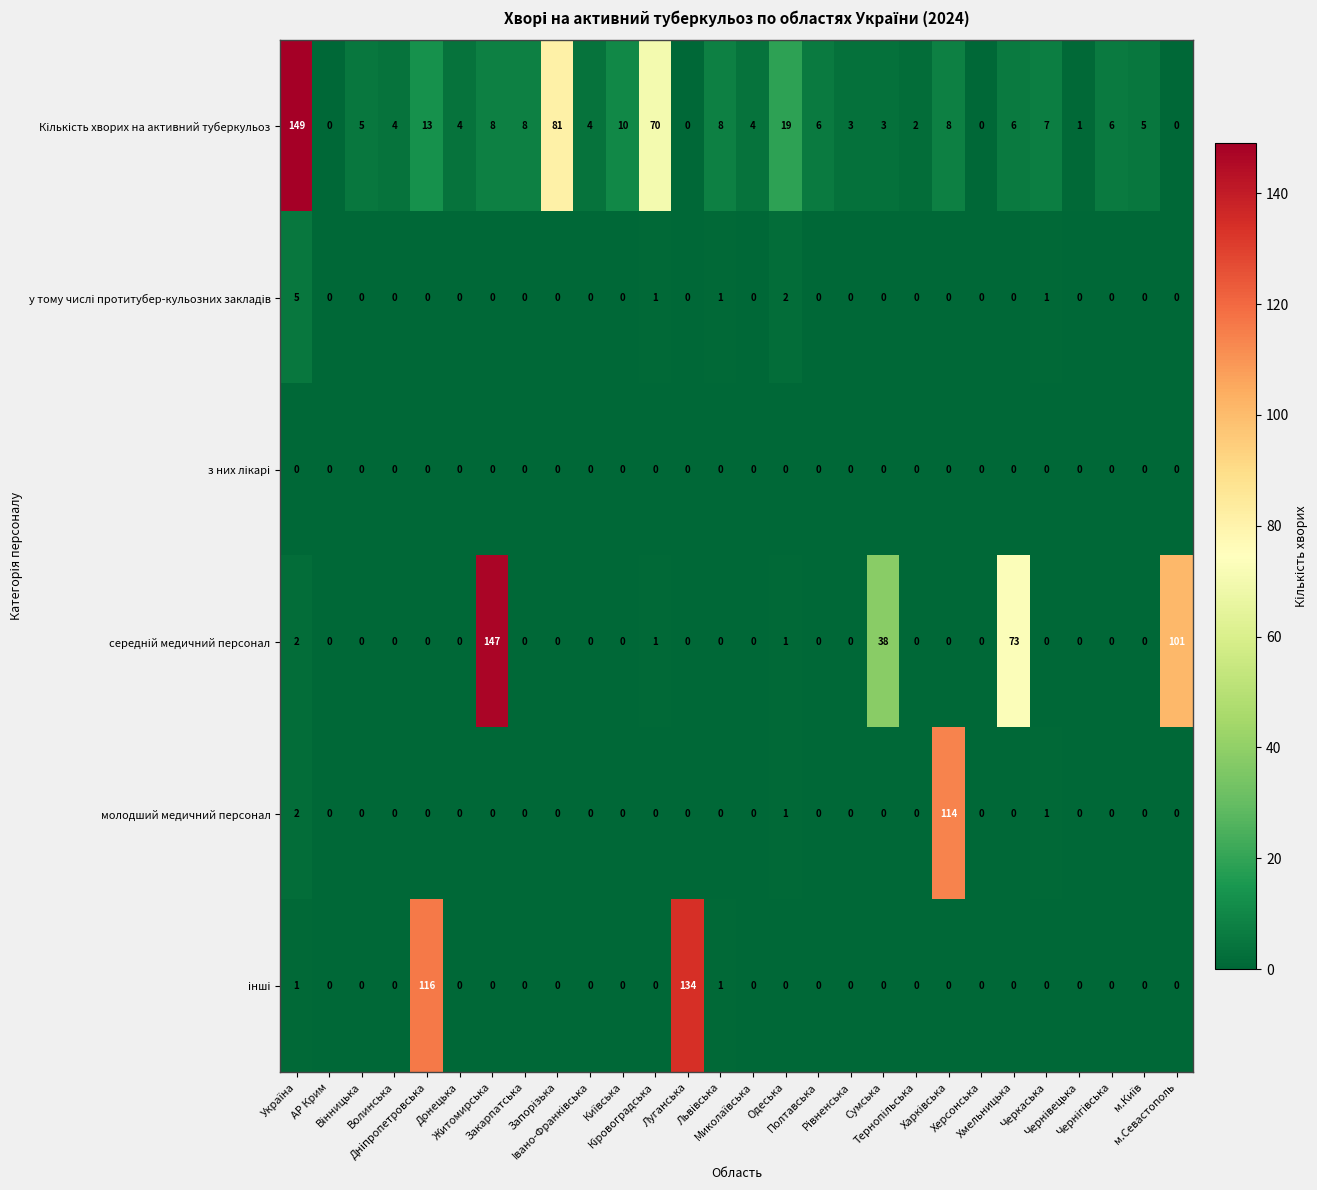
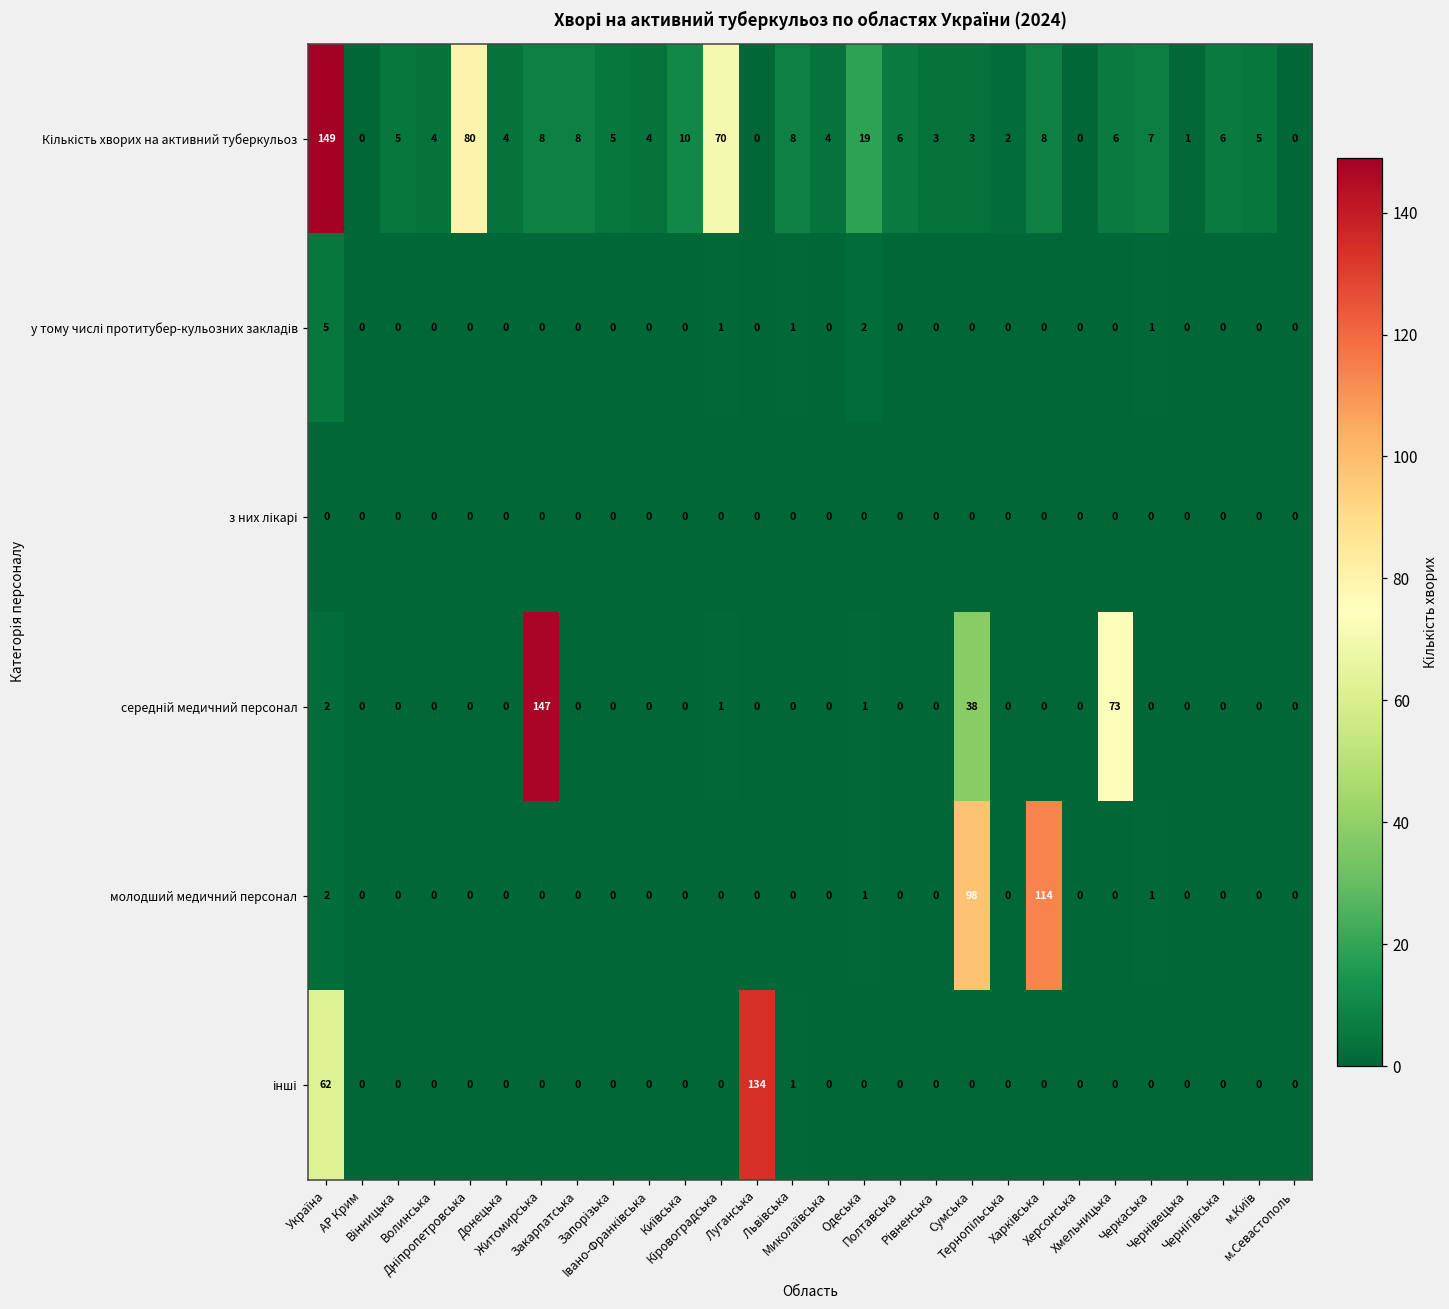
  {
    "Кількість хворих на активний туберкульоз": {
      "Україна": 149,
      "АР Крим": 0,
      "Вінницька": 5,
      "Волинська": 4,
-     "Дніпропетровська": 13,
+     "Дніпропетровська": 80,
      "Донецька": 4,
      "Житомирська": 8,
      "Закарпатська": 8,
-     "Запорізька": 81,
+     "Запорізька": 5,
      "Івано-Франківська": 4,
      "Київська": 10,
      "Кіровоградська": 70,
      "Луганська": 0,
      "Львівська": 8,
      "Миколаївська": 4,
      "Одеська": 19,
      "Полтавська": 6,
      "Рівненська": 3,
      "Сумська": 3,
      "Тернопільська": 2,
      "Харківська": 8,
      "Херсонська": 0,
      "Хмельницька": 6,
      "Черкаська": 7,
      "Чернівецька": 1,
      "Чернігівська": 6,
      "м.Київ": 5,
      "м.Севастополь": 0
    },
    "у тому числі протитубер-кульозних закладів": {
      "Україна": 5,
      "АР Крим": 0,
      "Вінницька": 0,
      "Волинська": 0,
      "Дніпропетровська": 0,
      "Донецька": 0,
      "Житомирська": 0,
      "Закарпатська": 0,
      "Запорізька": 0,
      "Івано-Франківська": 0,
      "Київська": 0,
      "Кіровоградська": 1,
      "Луганська": 0,
      "Львівська": 1,
      "Миколаївська": 0,
      "Одеська": 2,
      "Полтавська": 0,
      "Рівненська": 0,
      "Сумська": 0,
      "Тернопільська": 0,
      "Харківська": 0,
      "Херсонська": 0,
      "Хмельницька": 0,
      "Черкаська": 1,
      "Чернівецька": 0,
      "Чернігівська": 0,
      "м.Київ": 0,
      "м.Севастополь": 0
    },
    "з них лікарі": {
      "Україна": 0,
      "АР Крим": 0,
      "Вінницька": 0,
      "Волинська": 0,
      "Дніпропетровська": 0,
      "Донецька": 0,
      "Житомирська": 0,
      "Закарпатська": 0,
      "Запорізька": 0,
      "Івано-Франківська": 0,
      "Київська": 0,
      "Кіровоградська": 0,
      "Луганська": 0,
      "Львівська": 0,
      "Миколаївська": 0,
      "Одеська": 0,
      "Полтавська": 0,
      "Рівненська": 0,
      "Сумська": 0,
      "Тернопільська": 0,
      "Харківська": 0,
      "Херсонська": 0,
      "Хмельницька": 0,
      "Черкаська": 0,
      "Чернівецька": 0,
      "Чернігівська": 0,
      "м.Київ": 0,
      "м.Севастополь": 0
    },
    "середній медичний персонал": {
      "Україна": 2,
      "АР Крим": 0,
      "Вінницька": 0,
      "Волинська": 0,
      "Дніпропетровська": 0,
      "Донецька": 0,
      "Житомирська": 147,
      "Закарпатська": 0,
      "Запорізька": 0,
      "Івано-Франківська": 0,
      "Київська": 0,
      "Кіровоградська": 1,
      "Луганська": 0,
      "Львівська": 0,
      "Миколаївська": 0,
      "Одеська": 1,
      "Полтавська": 0,
      "Рівненська": 0,
      "Сумська": 38,
      "Тернопільська": 0,
      "Харківська": 0,
      "Херсонська": 0,
      "Хмельницька": 73,
      "Черкаська": 0,
      "Чернівецька": 0,
      "Чернігівська": 0,
      "м.Київ": 0,
-     "м.Севастополь": 101
+     "м.Севастополь": 0
    },
    "молодший медичний персонал": {
      "Україна": 2,
      "АР Крим": 0,
      "Вінницька": 0,
      "Волинська": 0,
      "Дніпропетровська": 0,
      "Донецька": 0,
      "Житомирська": 0,
      "Закарпатська": 0,
      "Запорізька": 0,
      "Івано-Франківська": 0,
      "Київська": 0,
      "Кіровоградська": 0,
      "Луганська": 0,
      "Львівська": 0,
      "Миколаївська": 0,
      "Одеська": 1,
      "Полтавська": 0,
      "Рівненська": 0,
-     "Сумська": 0,
+     "Сумська": 98,
      "Тернопільська": 0,
      "Харківська": 114,
      "Херсонська": 0,
      "Хмельницька": 0,
      "Черкаська": 1,
      "Чернівецька": 0,
      "Чернігівська": 0,
      "м.Київ": 0,
      "м.Севастополь": 0
    },
    "інші": {
-     "Україна": 1,
+     "Україна": 62,
      "АР Крим": 0,
      "Вінницька": 0,
      "Волинська": 0,
-     "Дніпропетровська": 116,
+     "Дніпропетровська": 0,
      "Донецька": 0,
      "Житомирська": 0,
      "Закарпатська": 0,
      "Запорізька": 0,
      "Івано-Франківська": 0,
      "Київська": 0,
      "Кіровоградська": 0,
      "Луганська": 134,
      "Львівська": 1,
      "Миколаївська": 0,
      "Одеська": 0,
      "Полтавська": 0,
      "Рівненська": 0,
      "Сумська": 0,
      "Тернопільська": 0,
      "Харківська": 0,
      "Херсонська": 0,
      "Хмельницька": 0,
      "Черкаська": 0,
      "Чернівецька": 0,
      "Чернігівська": 0,
      "м.Київ": 0,
      "м.Севастополь": 0
    }
  }
